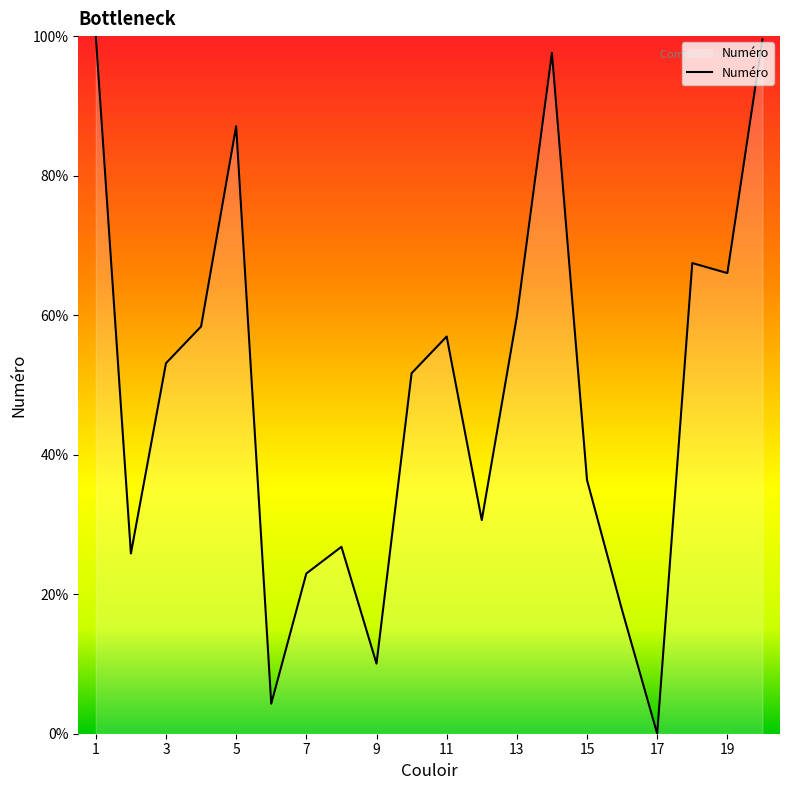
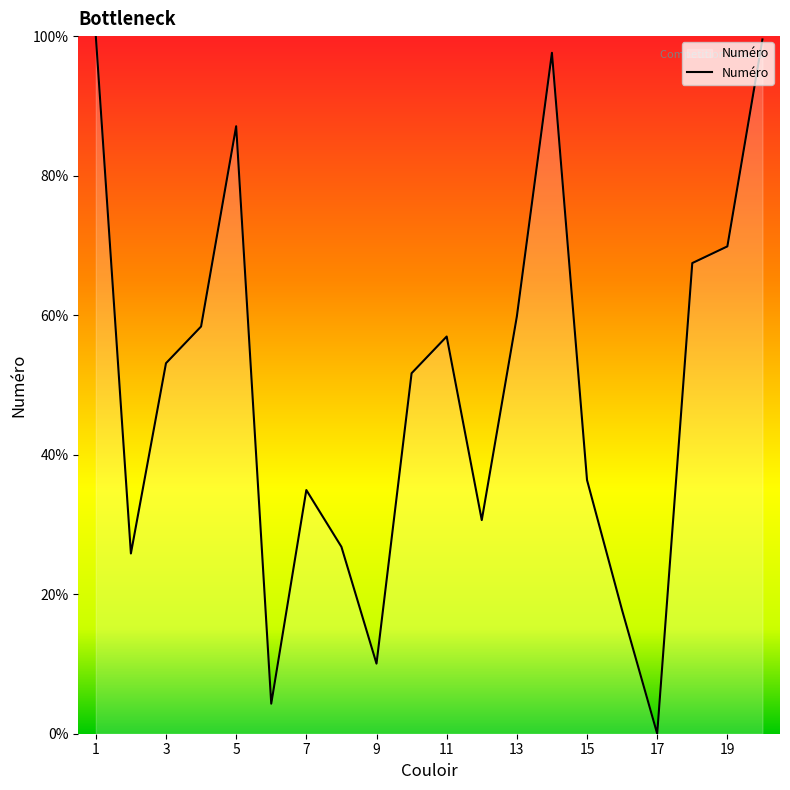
  {
    "1": "100%",
    "3": "53%",
    "5": "87%",
-   "7": "23%",
+   "7": "35%",
    "9": "10%",
    "11": "57%",
    "13": "60%",
    "15": "36%",
    "17": "0%",
-   "19": "66%"
+   "19": "70%"
  }
